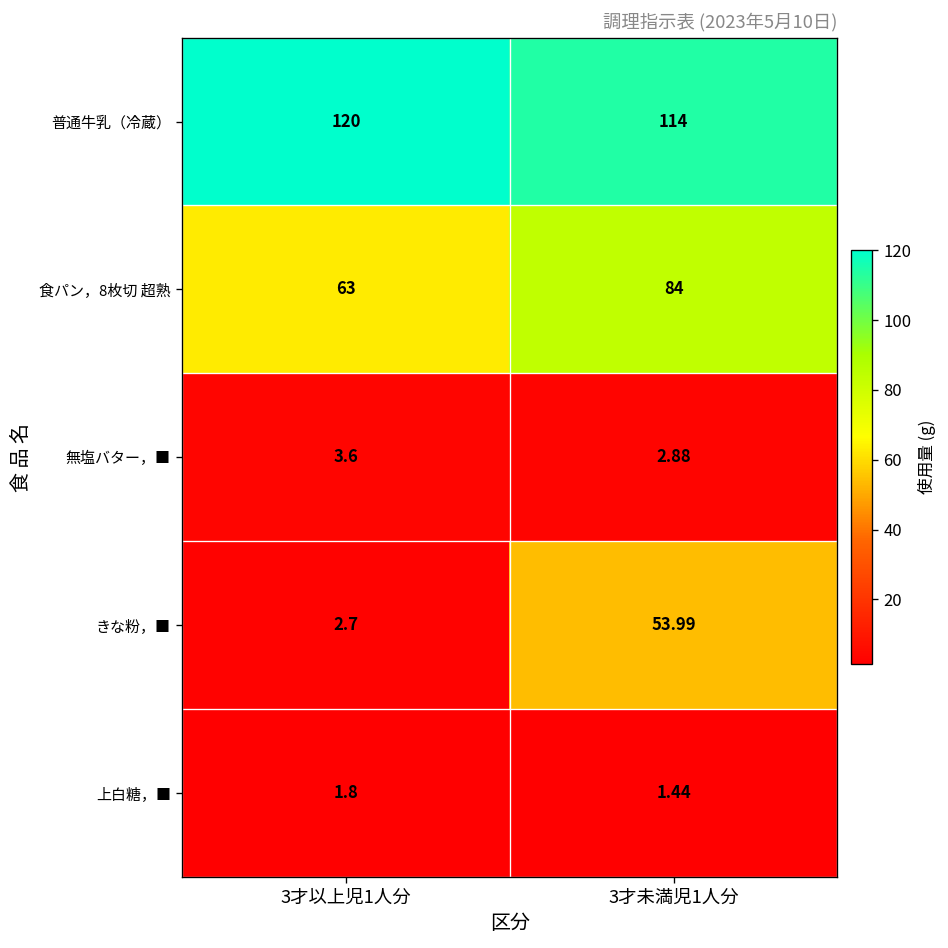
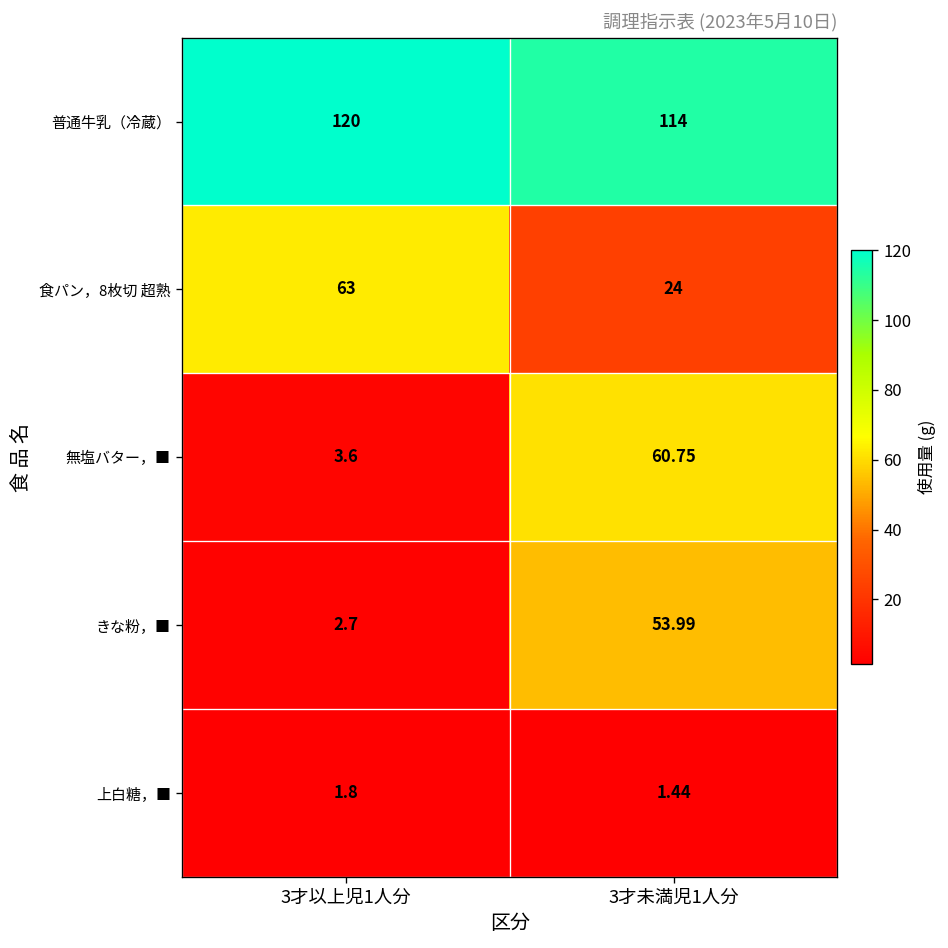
  {
    "普通牛乳（冷蔵）": {
      "3才以上児1人分": 120,
      "3才未満児1人分": 114
    },
    "食パン，8枚切 超熟": {
      "3才以上児1人分": 63,
-     "3才未満児1人分": 84
+     "3才未満児1人分": 24
    },
    "無塩バター，■": {
      "3才以上児1人分": 3.6,
-     "3才未満児1人分": 2.88
+     "3才未満児1人分": 60.75
    },
    "きな粉，■": {
      "3才以上児1人分": 2.7,
      "3才未満児1人分": 53.99
    },
    "上白糖，■": {
      "3才以上児1人分": 1.8,
      "3才未満児1人分": 1.44
    }
  }
